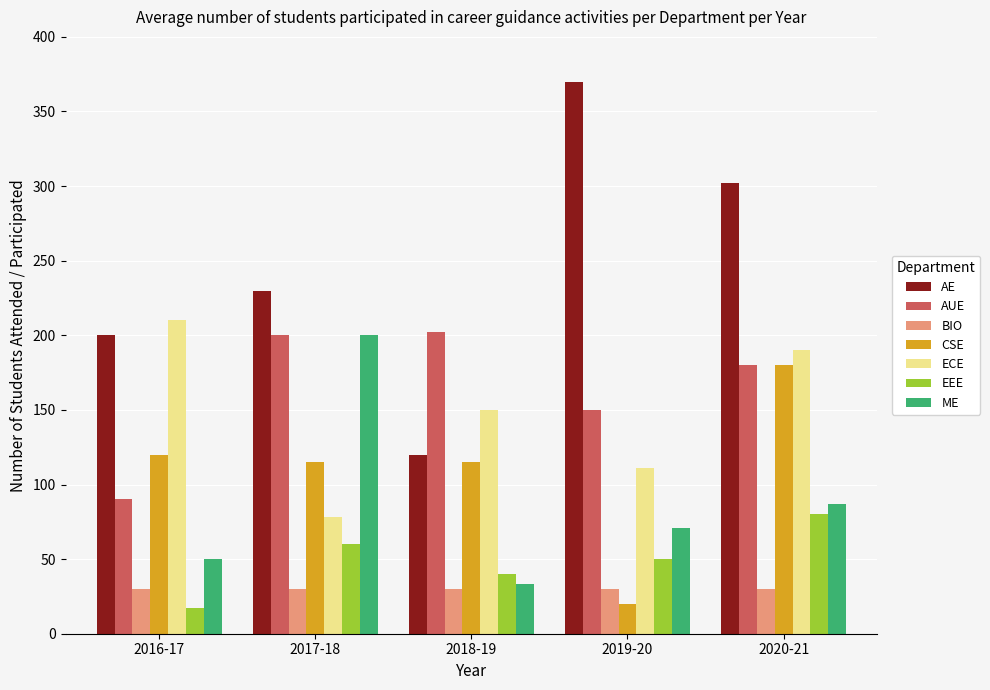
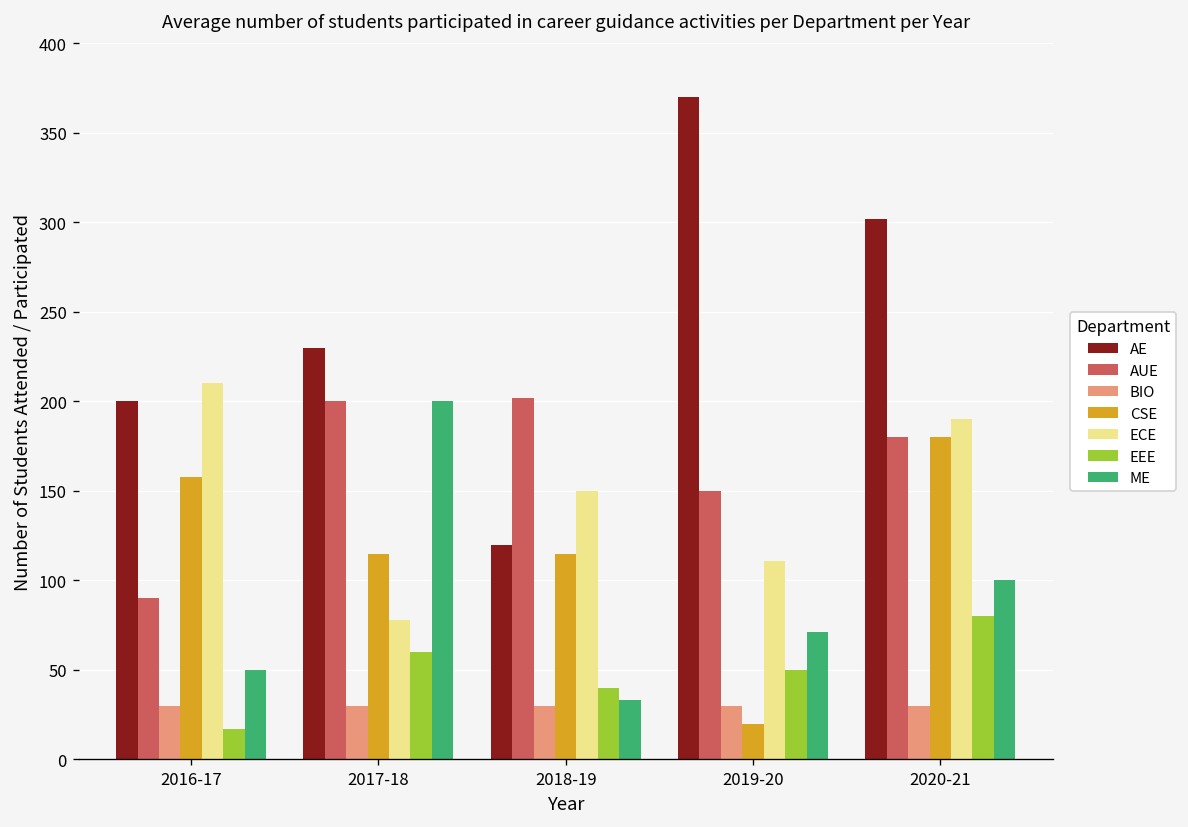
  {
    "AE": {
      "2016-17": 200,
      "2017-18": 230,
      "2018-19": 120,
      "2019-20": 370,
      "2020-21": 302
    },
    "AUE": {
      "2016-17": 90,
      "2017-18": 200,
      "2018-19": 202,
      "2019-20": 150,
      "2020-21": 180
    },
    "BIO": {
      "2016-17": 30,
      "2017-18": 30,
      "2018-19": 30,
      "2019-20": 30,
      "2020-21": 30
    },
    "CSE": {
-     "2016-17": 120,
+     "2016-17": 158,
      "2017-18": 115,
      "2018-19": 115,
      "2019-20": 20,
      "2020-21": 180
    },
    "ECE": {
      "2016-17": 210,
      "2017-18": 78,
      "2018-19": 150,
      "2019-20": 111,
      "2020-21": 190
    },
    "EEE": {
      "2016-17": 17,
      "2017-18": 60,
      "2018-19": 40,
      "2019-20": 50,
      "2020-21": 80
    },
    "ME": {
      "2016-17": 50,
      "2017-18": 200,
      "2018-19": 33,
      "2019-20": 71,
-     "2020-21": 87
+     "2020-21": 100
    }
  }
